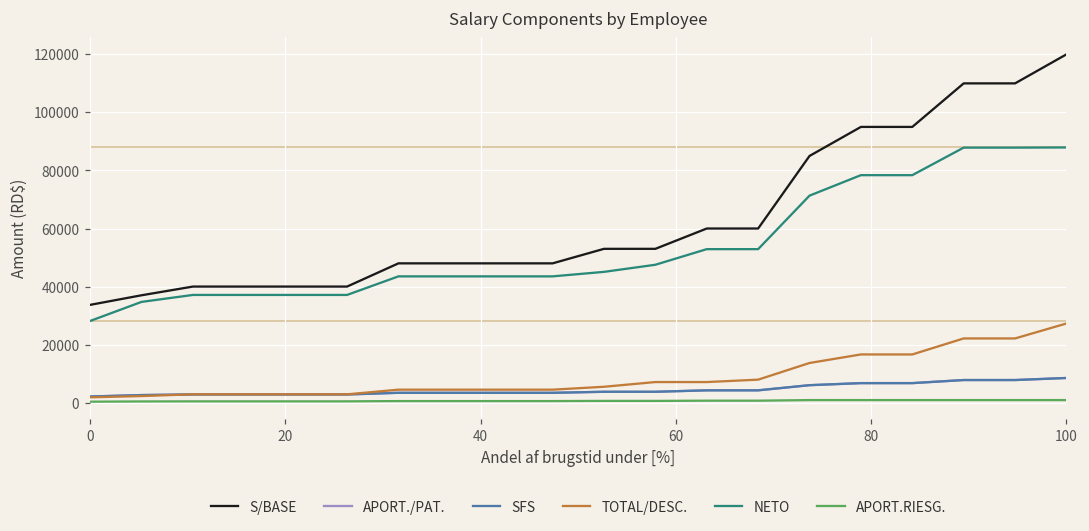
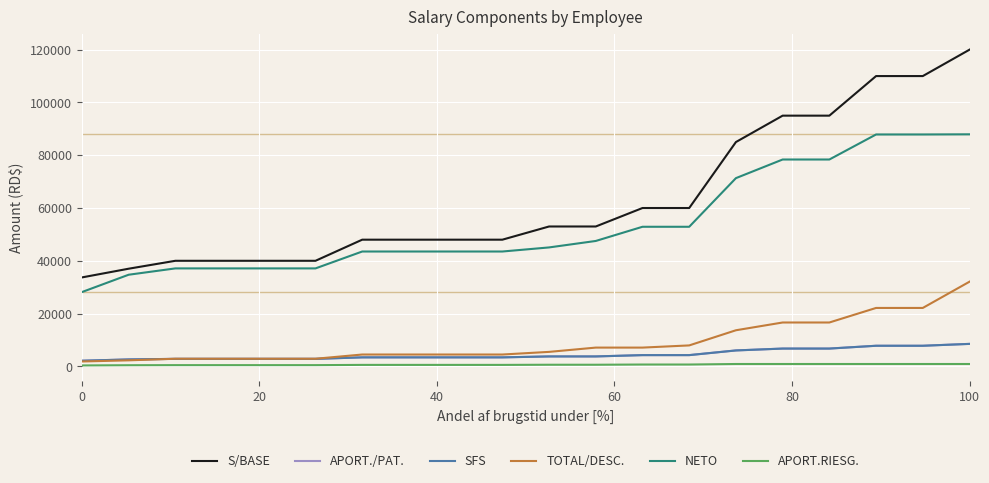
  {
    "S/BASE": {
      "0": 34000,
      "100": 120000
    },
    "TOTAL/DESC.": {
-     "100": 27000
+     "100": 32000
    },
    "APORT.RIESG.": {
      "0": 0,
      "100": 1000
    }
  }
